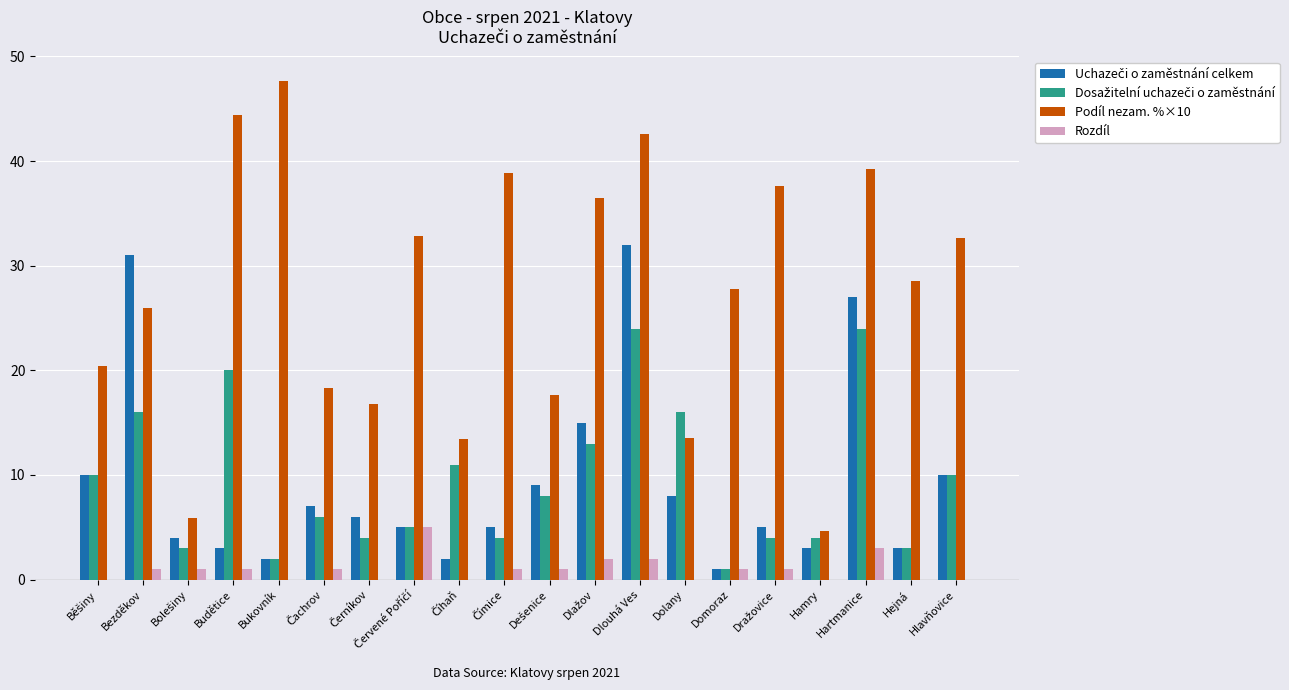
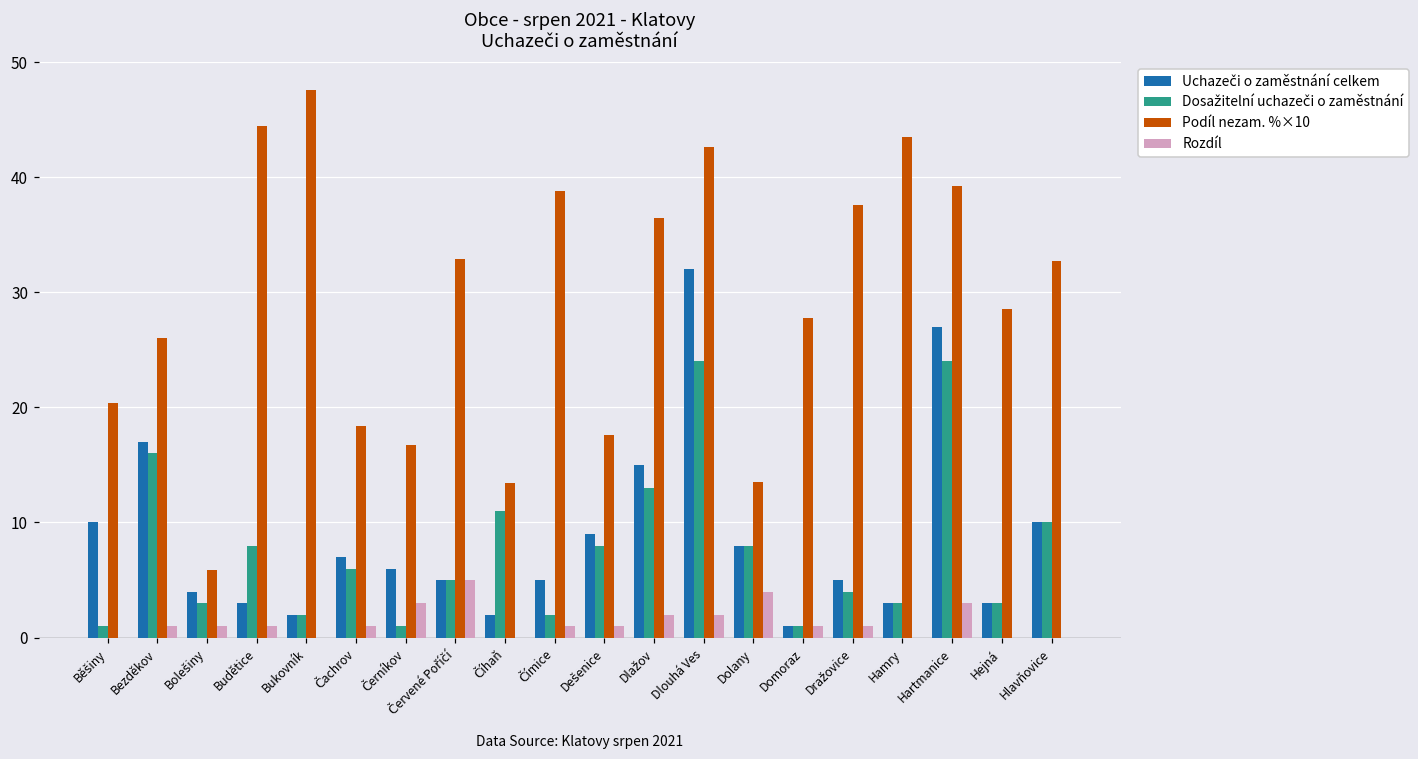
  {
    "Uchazeči o zaměstnání celkem": {
      "Běšiny": 10,
-     "Bezděkov": 31,
+     "Bezděkov": 17,
      "Bolešiny": 4,
      "Budětice": 3,
      "Bukovník": 2,
      "Čachrov": 7,
      "Černíkov": 6,
      "Červené Poříčí": 5,
      "Číhaň": 2,
      "Čímice": 5,
      "Dešenice": 9,
      "Dlažov": 15,
      "Dlouhá Ves": 32,
      "Dolany": 8,
      "Domoraz": 1,
      "Dražovice": 5,
      "Hamry": 3,
      "Hartmanice": 27,
      "Hejná": 3,
      "Hlavňovice": 10
    },
    "Dosažitelní uchazeči o zaměstnání": {
-     "Běšiny": 10,
+     "Běšiny": 1,
      "Bezděkov": 16,
      "Bolešiny": 3,
-     "Budětice": 20,
+     "Budětice": 8,
      "Bukovník": 2,
      "Čachrov": 6,
-     "Černíkov": 4,
+     "Černíkov": 1,
      "Červené Poříčí": 5,
      "Číhaň": 11,
-     "Čímice": 4,
+     "Čímice": 2,
      "Dešenice": 8,
      "Dlažov": 13,
      "Dlouhá Ves": 24,
-     "Dolany": 16,
+     "Dolany": 8,
      "Domoraz": 1,
      "Dražovice": 4,
-     "Hamry": 4,
+     "Hamry": 3,
      "Hartmanice": 24,
      "Hejná": 3,
      "Hlavňovice": 10
    },
    "Podíl nezam. %×10": {
      "Běšiny": 20.4,
      "Bezděkov": 26.0,
      "Bolešiny": 5.9,
      "Budětice": 44.4,
      "Bukovník": 47.6,
      "Čachrov": 18.4,
      "Černíkov": 16.7,
      "Červené Poříčí": 32.9,
      "Číhaň": 13.4,
      "Čímice": 38.8,
      "Dešenice": 17.6,
      "Dlažov": 36.5,
      "Dlouhá Ves": 42.6,
      "Dolany": 13.5,
      "Domoraz": 27.8,
      "Dražovice": 37.6,
-     "Hamry": 4.6,
+     "Hamry": 43.5,
      "Hartmanice": 39.2,
      "Hejná": 28.6,
      "Hlavňovice": 32.7
    },
    "Rozdíl": {
      "Běšiny": 0,
      "Bezděkov": 1,
      "Bolešiny": 1,
      "Budětice": 1,
      "Bukovník": 0,
      "Čachrov": 1,
-     "Černíkov": 0,
+     "Černíkov": 3,
      "Červené Poříčí": 5,
      "Číhaň": 0,
      "Čímice": 1,
      "Dešenice": 1,
      "Dlažov": 2,
      "Dlouhá Ves": 2,
-     "Dolany": 0,
+     "Dolany": 4,
      "Domoraz": 1,
      "Dražovice": 1,
      "Hamry": 0,
      "Hartmanice": 3,
      "Hejná": 0,
      "Hlavňovice": 0
    }
  }
